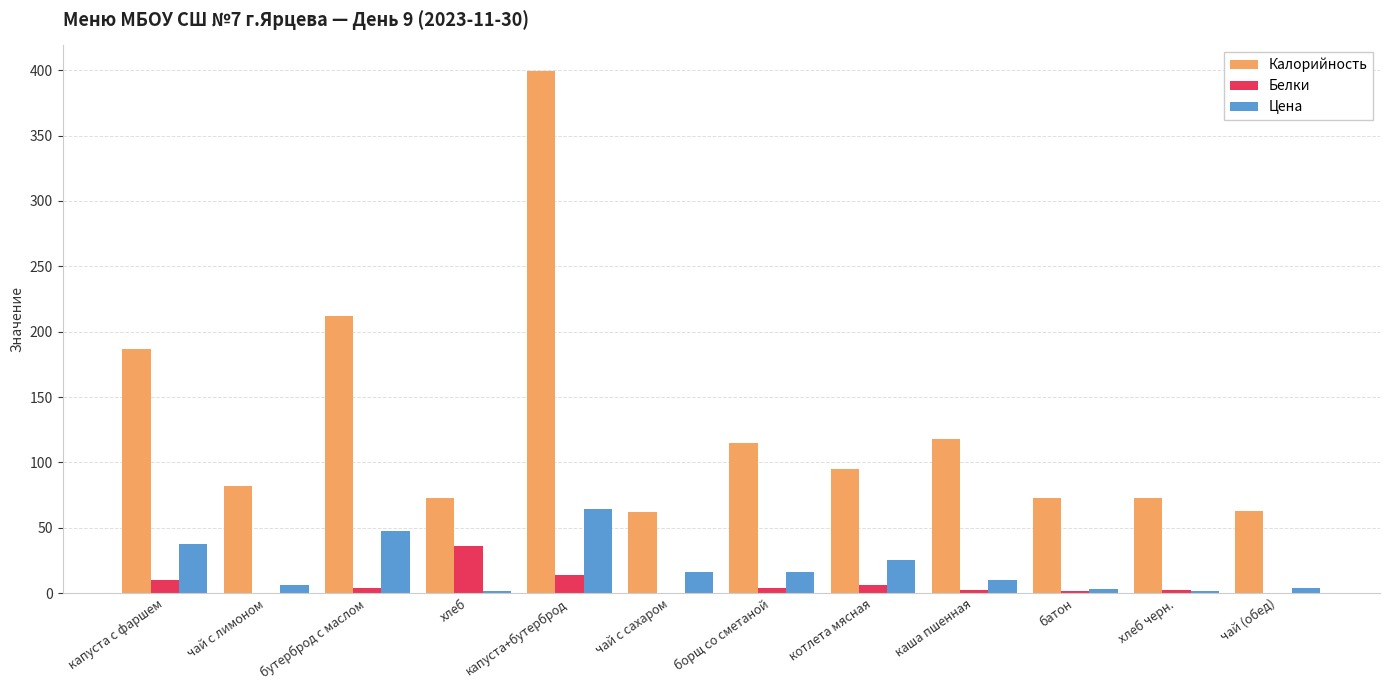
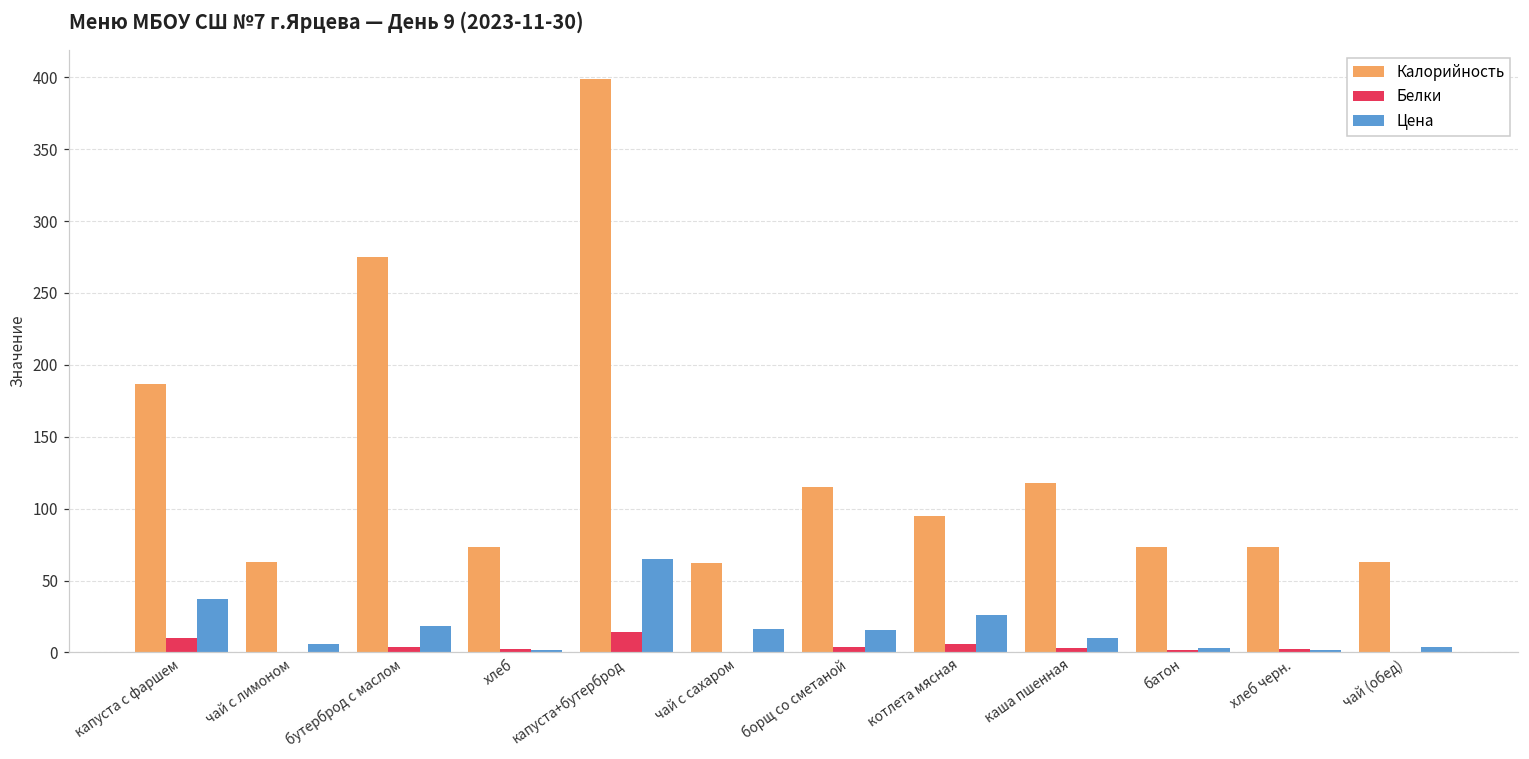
  {
    "Калорийность": {
      "капуста с фаршем": 187,
-     "чай с лимоном": 82,
-     "бутерброд с маслом": 212,
+     "чай с лимоном": 63,
+     "бутерброд с маслом": 275,
      "хлеб": 73,
      "капуста+бутерброд": 399,
      "чай с сахаром": 62,
      "борщ со сметаной": 115,
      "котлета мясная": 95,
      "каша пшенная": 118,
      "батон": 73,
      "хлеб черн.": 73,
      "чай (обед)": 63
    },
    "Белки": {
      "капуста с фаршем": 10,
      "бутерброд с маслом": 4,
-     "хлеб": 36,
+     "хлеб": 2,
      "капуста+бутерброд": 14,
      "борщ со сметаной": 4,
      "котлета мясная": 6,
      "каша пшенная": 3,
      "батон": 2,
      "хлеб черн.": 2
    },
    "Цена": {
      "капуста с фаршем": 37,
      "чай с лимоном": 6,
-     "бутерброд с маслом": 48,
+     "бутерброд с маслом": 18,
      "хлеб": 2,
      "капуста+бутерброд": 65,
      "чай с сахаром": 16,
      "борщ со сметаной": 16,
      "котлета мясная": 26,
      "каша пшенная": 10,
      "батон": 3,
      "хлеб черн.": 2,
      "чай (обед)": 4
    }
  }
